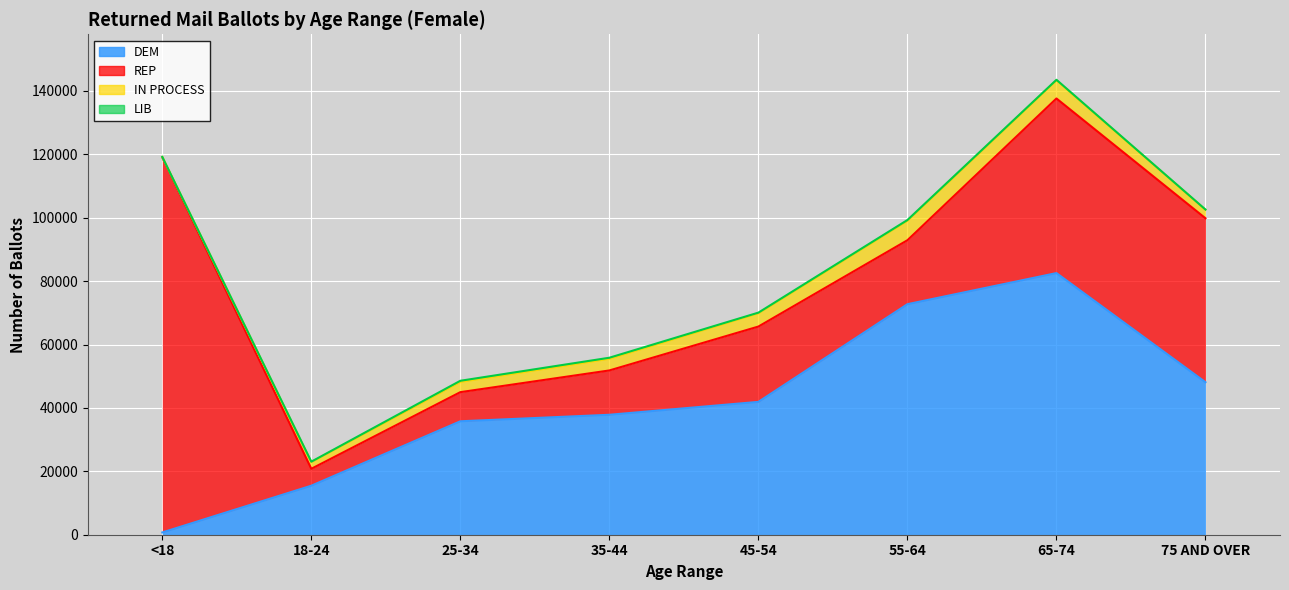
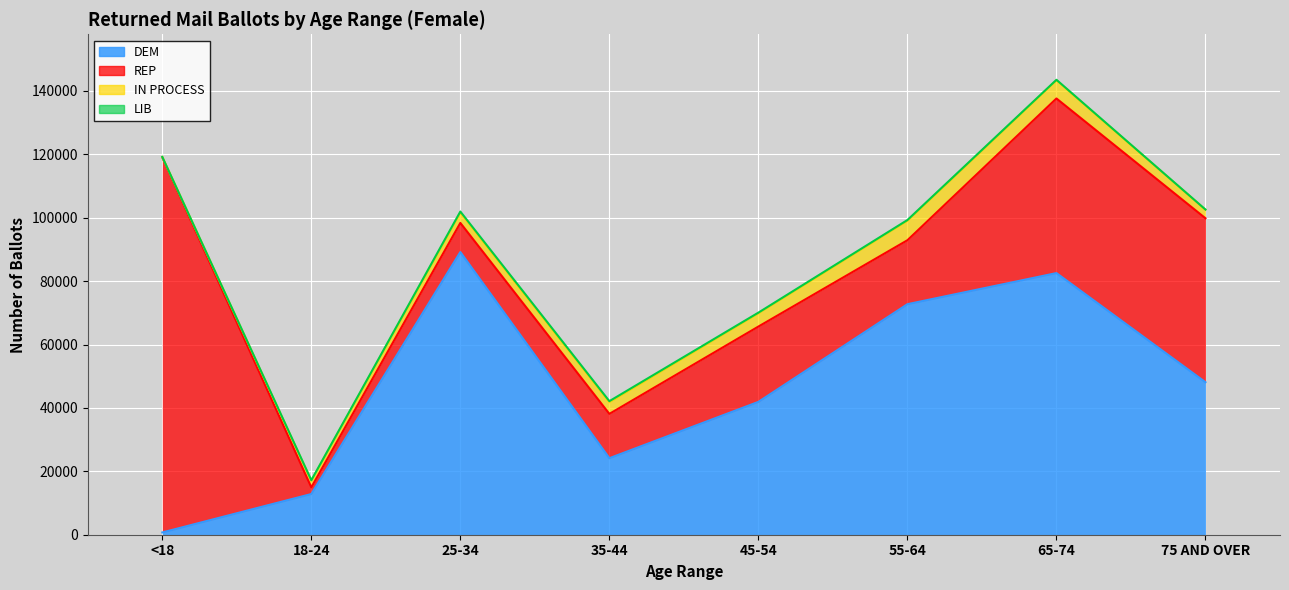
  {
    "DEM": {
      "<18": 1000,
-     "18-24": 15000,
-     "25-34": 36000,
-     "35-44": 38000,
+     "18-24": 13000,
+     "25-34": 89000,
+     "35-44": 24000,
      "45-54": 42000,
      "55-64": 73000,
      "65-74": 83000,
      "75 AND OVER": 48000
    },
    "REP": {
-     "18-24": 5000,
+     "18-24": 2000,
      "25-34": 9000,
      "35-44": 14000,
      "45-54": 24000,
      "55-64": 20000,
      "65-74": 55000,
      "75 AND OVER": 52000
    }
  }
